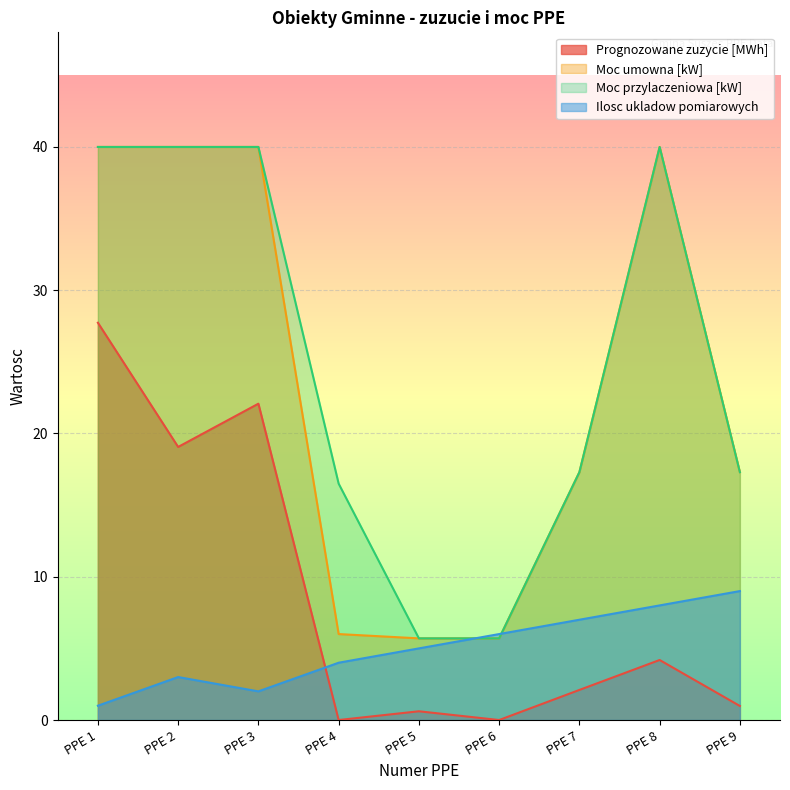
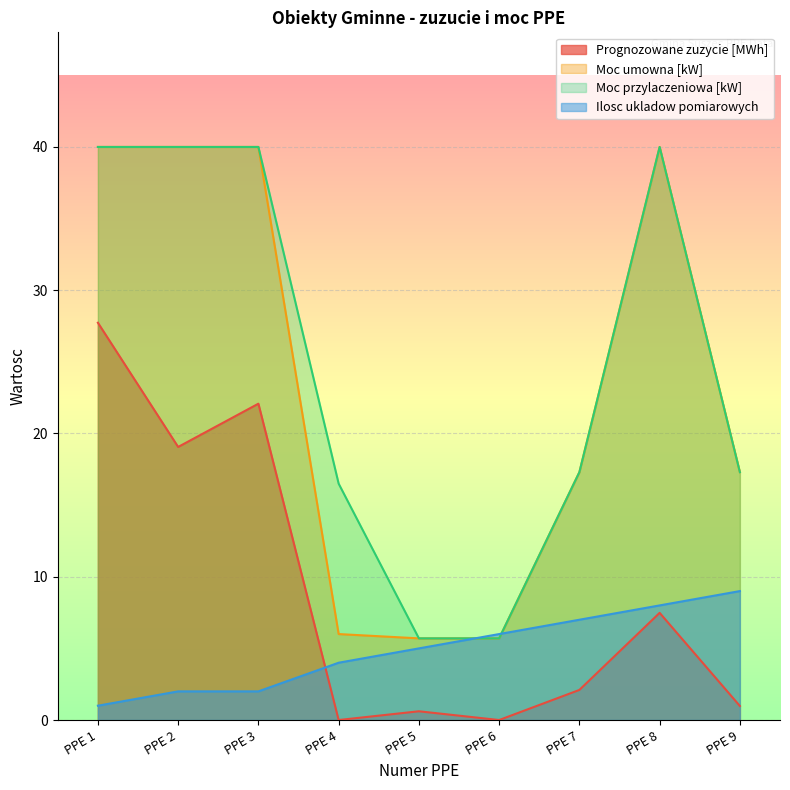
  {
    "Prognozowane zuzycie [MWh]": {
      "PPE 1": 27.7,
      "PPE 2": 19.1,
      "PPE 3": 22.1,
      "PPE 4": 0.0,
      "PPE 5": 0.6,
      "PPE 6": 0.0,
      "PPE 7": 2.1,
-     "PPE 8": 4.2,
+     "PPE 8": 7.5,
      "PPE 9": 1.0
    },
    "Moc umowna [kW]": {
      "PPE 4": 6.0
    },
    "Moc przylaczeniowa [kW]": {
      "PPE 4": 16.5
    },
    "Ilosc ukladow pomiarowych": {
      "PPE 1": 1,
-     "PPE 2": 3,
+     "PPE 2": 2,
      "PPE 3": 2,
      "PPE 4": 4,
      "PPE 5": 5,
      "PPE 6": 6,
      "PPE 7": 7,
      "PPE 8": 8,
      "PPE 9": 9
    }
  }
